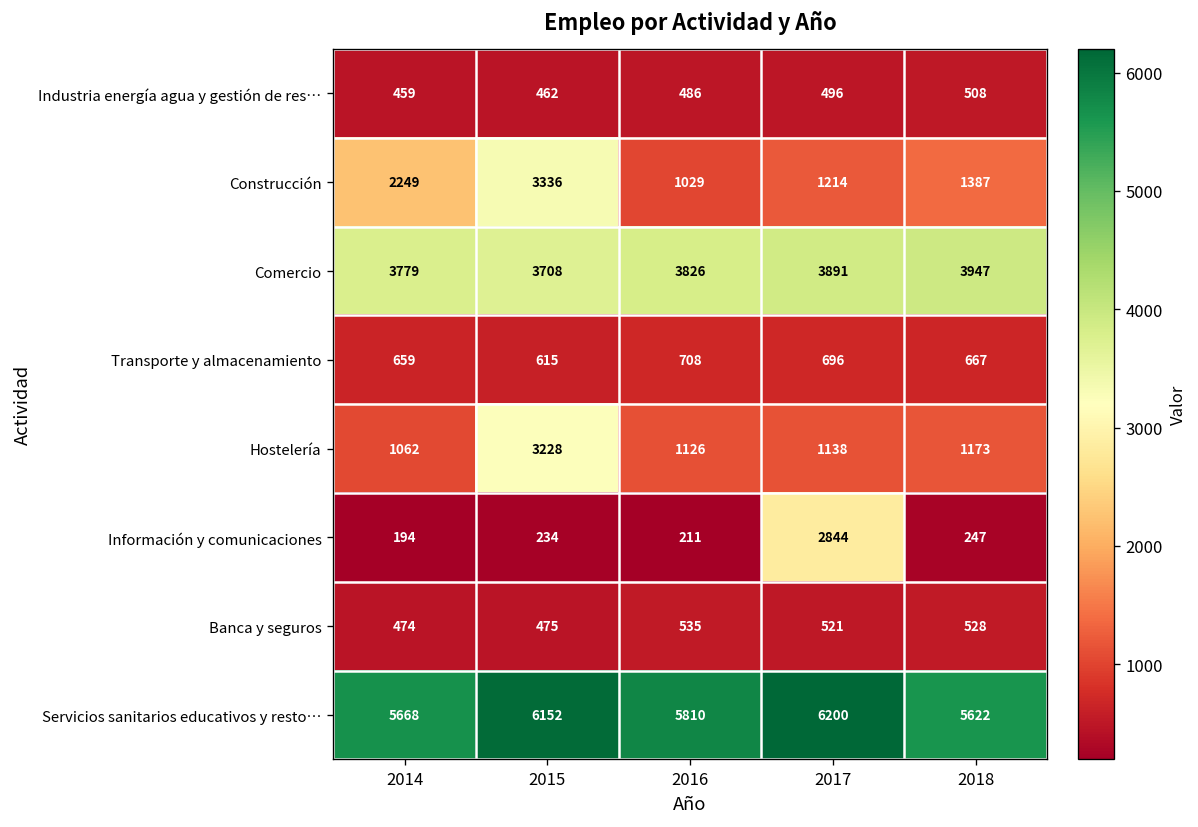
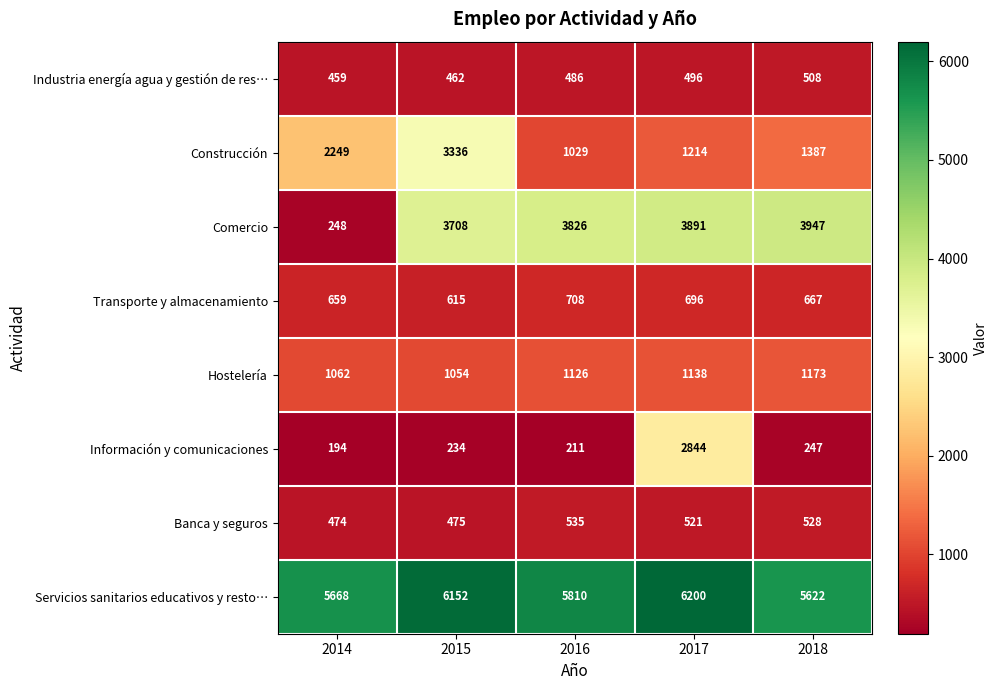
  {
    "Industria energía agua y gestión de res…": {
      "2014": 459,
      "2015": 462,
      "2016": 486,
      "2017": 496,
      "2018": 508
    },
    "Construcción": {
      "2014": 2249,
      "2015": 3336,
      "2016": 1029,
      "2017": 1214,
      "2018": 1387
    },
    "Comercio": {
-     "2014": 3779,
+     "2014": 248,
      "2015": 3708,
      "2016": 3826,
      "2017": 3891,
      "2018": 3947
    },
    "Transporte y almacenamiento": {
      "2014": 659,
      "2015": 615,
      "2016": 708,
      "2017": 696,
      "2018": 667
    },
    "Hostelería": {
      "2014": 1062,
-     "2015": 3228,
+     "2015": 1054,
      "2016": 1126,
      "2017": 1138,
      "2018": 1173
    },
    "Información y comunicaciones": {
      "2014": 194,
      "2015": 234,
      "2016": 211,
      "2017": 2844,
      "2018": 247
    },
    "Banca y seguros": {
      "2014": 474,
      "2015": 475,
      "2016": 535,
      "2017": 521,
      "2018": 528
    },
    "Servicios sanitarios educativos y resto…": {
      "2014": 5668,
      "2015": 6152,
      "2016": 5810,
      "2017": 6200,
      "2018": 5622
    }
  }
